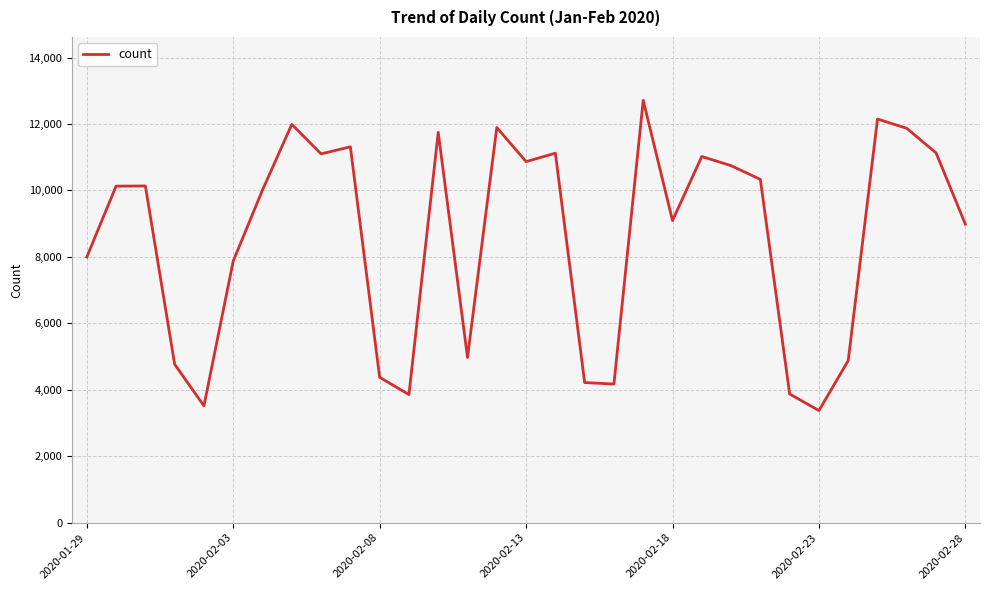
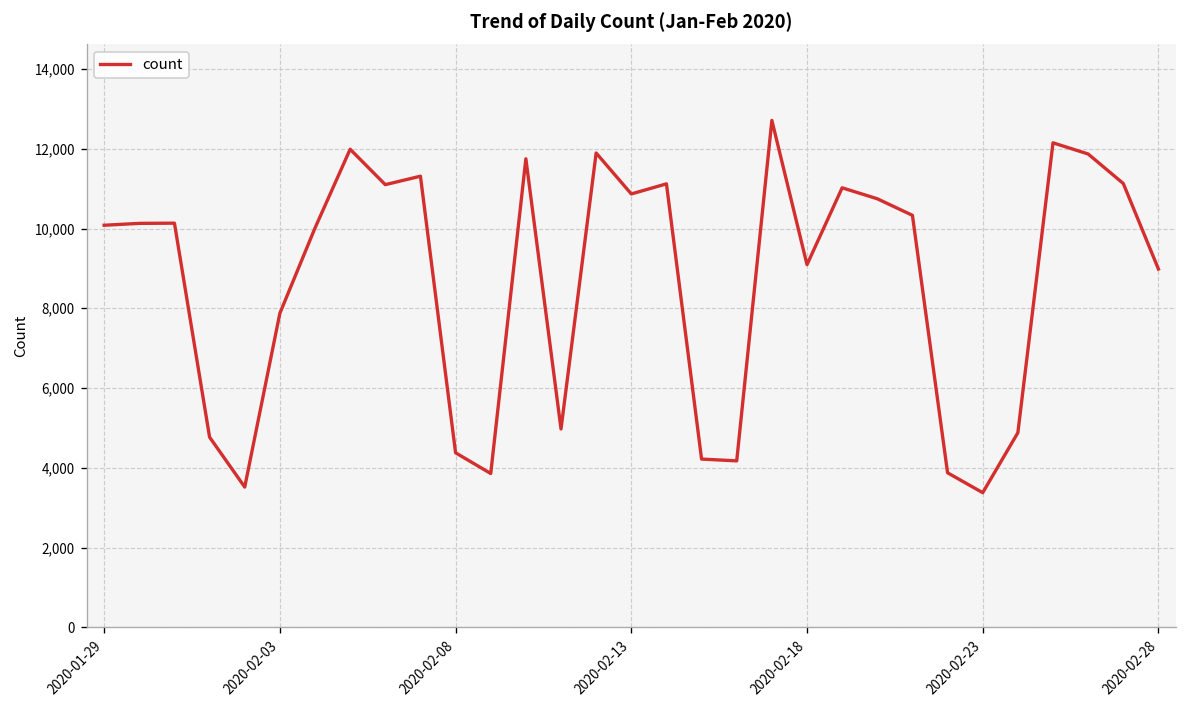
  {
-   "2020-01-29": "8,000",
+   "2020-01-29": "10,100",
    "2020-02-03": "7,900",
    "2020-02-08": "4,400",
    "2020-02-13": "10,900",
    "2020-02-18": "9,100",
    "2020-02-23": "3,400",
    "2020-02-28": "9,000"
  }
